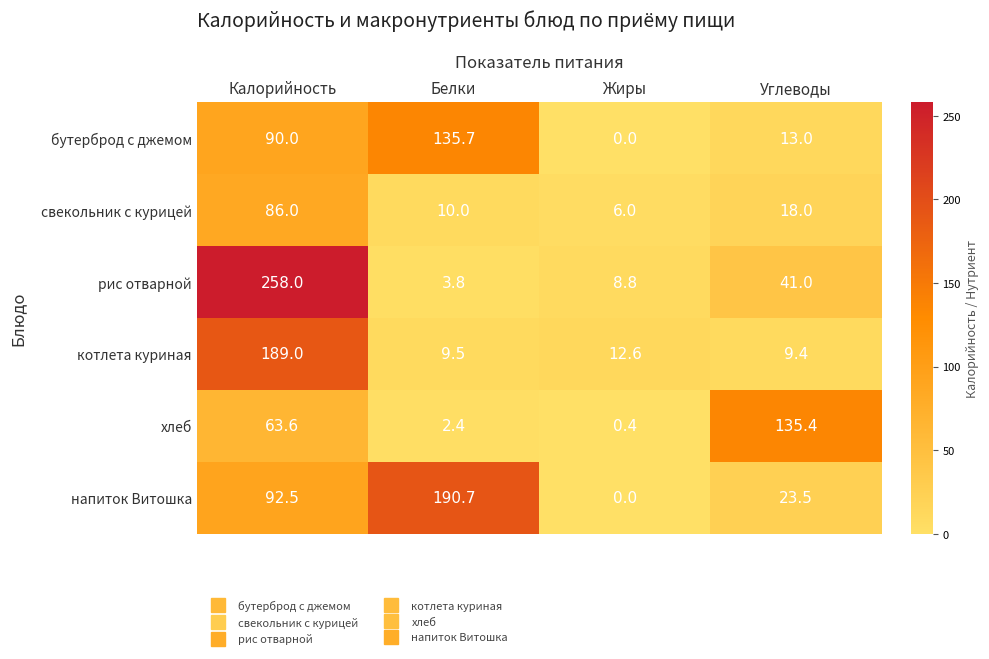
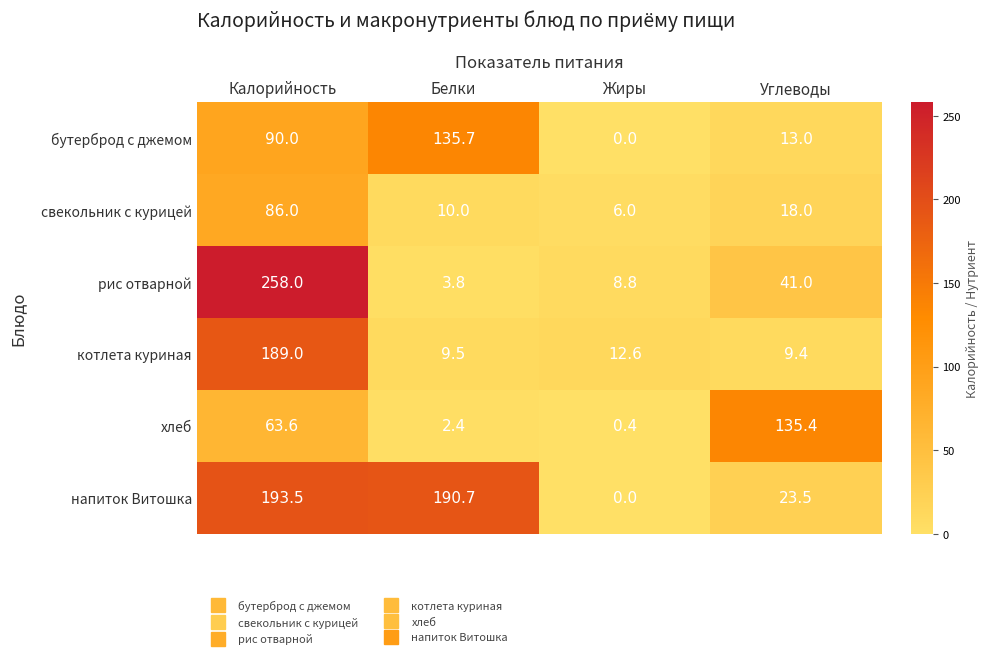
  {
    "бутерброд с джемом": {
      "Калорийность": 90.0,
      "Белки": 135.7,
      "Жиры": 0.0,
      "Углеводы": 13.0
    },
    "свекольник с курицей": {
      "Калорийность": 86.0,
      "Белки": 10.0,
      "Жиры": 6.0,
      "Углеводы": 18.0
    },
    "рис отварной": {
      "Калорийность": 258.0,
      "Белки": 3.8,
      "Жиры": 8.8,
      "Углеводы": 41.0
    },
    "котлета куриная": {
      "Калорийность": 189.0,
      "Белки": 9.5,
      "Жиры": 12.6,
      "Углеводы": 9.4
    },
    "хлеб": {
      "Калорийность": 63.6,
      "Белки": 2.4,
      "Жиры": 0.4,
      "Углеводы": 135.4
    },
    "напиток Витошка": {
-     "Калорийность": 92.5,
+     "Калорийность": 193.5,
      "Белки": 190.7,
      "Жиры": 0.0,
      "Углеводы": 23.5
    }
  }
